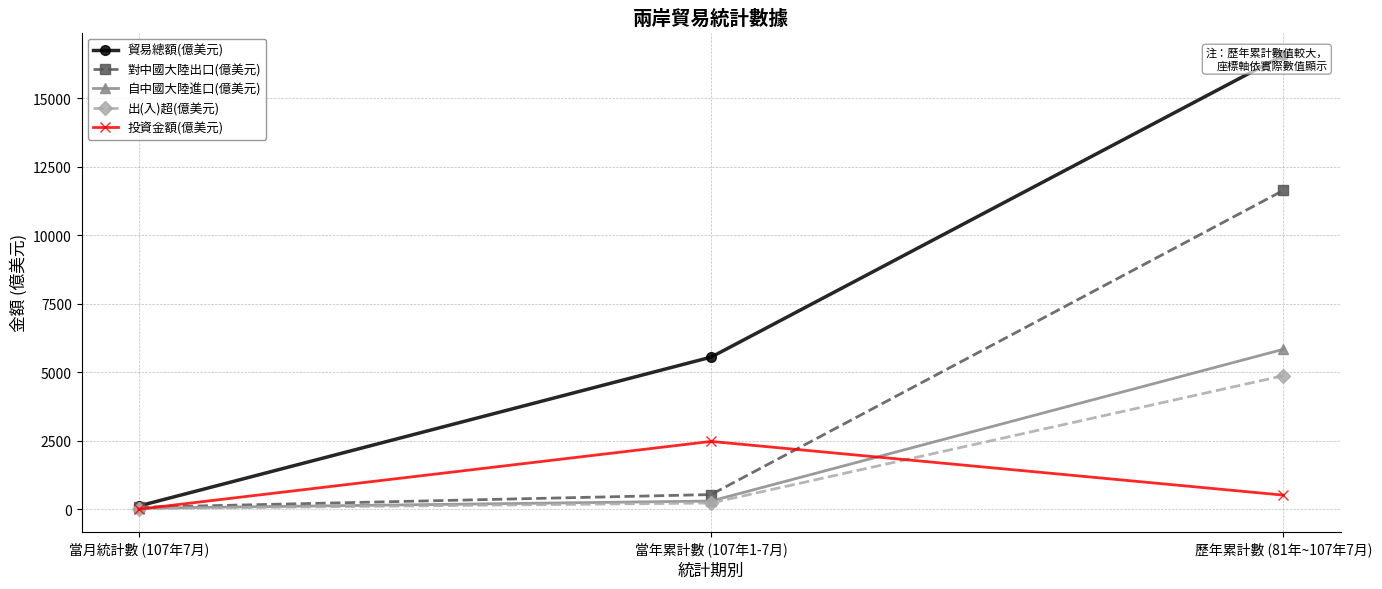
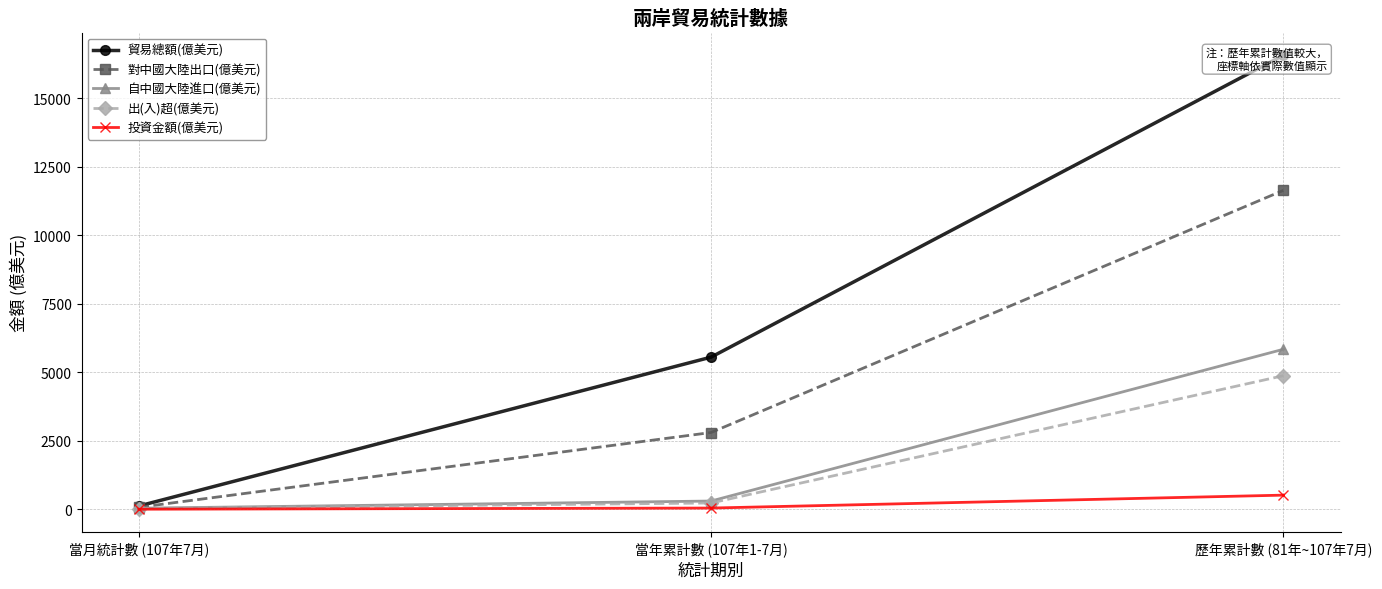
  {
    "貿易總額(億美元)": {
      "當年累計數 (107年1-7月)": 5600
    },
    "對中國大陸出口(億美元)": {
-     "當年累計數 (107年1-7月)": 500,
+     "當年累計數 (107年1-7月)": 2800,
      "歷年累計數 (81年~107年7月)": 11600
    },
    "投資金額(億美元)": {
-     "當年累計數 (107年1-7月)": 2500,
+     "當年累計數 (107年1-7月)": 100,
      "歷年累計數 (81年~107年7月)": 500
    }
  }
